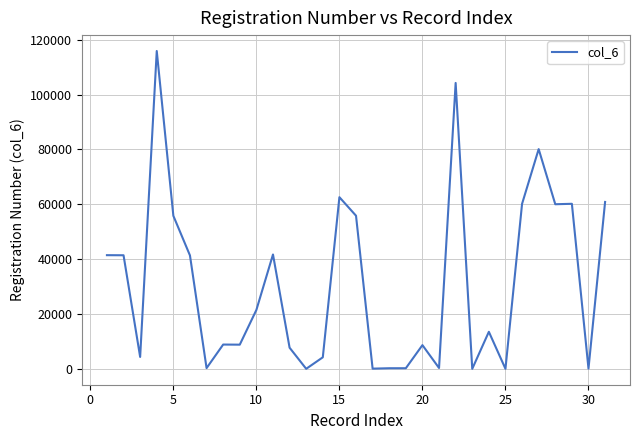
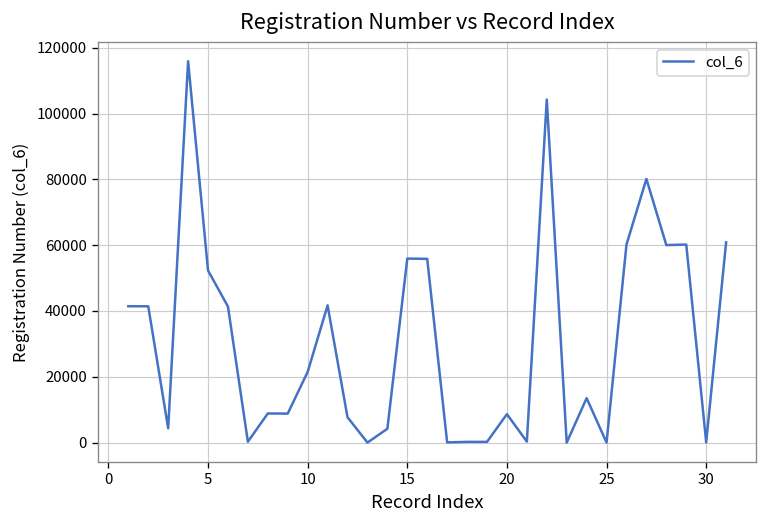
  {
-   "5": 56000,
+   "5": 52000,
    "10": 21000,
-   "15": 63000,
+   "15": 56000,
    "20": 9000,
    "25": 0,
    "30": 0
  }
